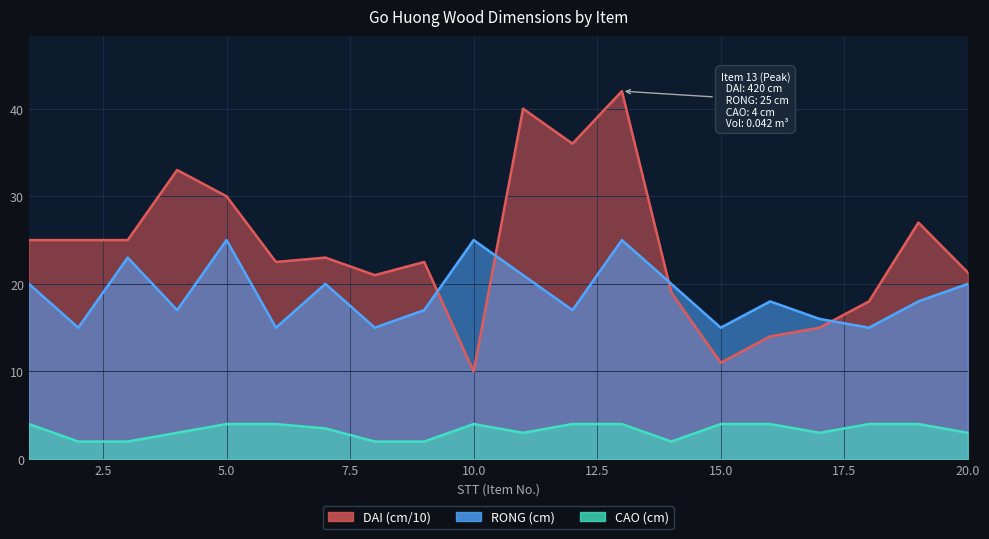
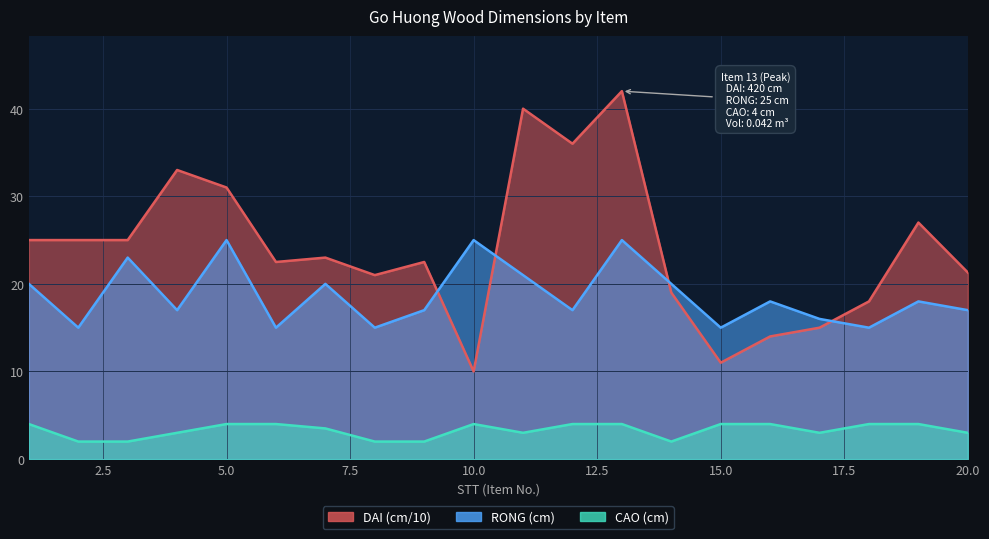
  {
    "DAI (cm/10)": {
-     "5.0": 30,
+     "5.0": 31,
      "10.0": 10,
      "15.0": 11,
      "20.0": 21
    },
    "RONG (cm)": {
      "5.0": 25,
      "10.0": 25,
      "15.0": 15,
-     "20.0": 20
+     "20.0": 17
    },
    "CAO (cm)": {
      "5.0": 4,
      "10.0": 4,
      "15.0": 4,
      "20.0": 3
    }
  }
